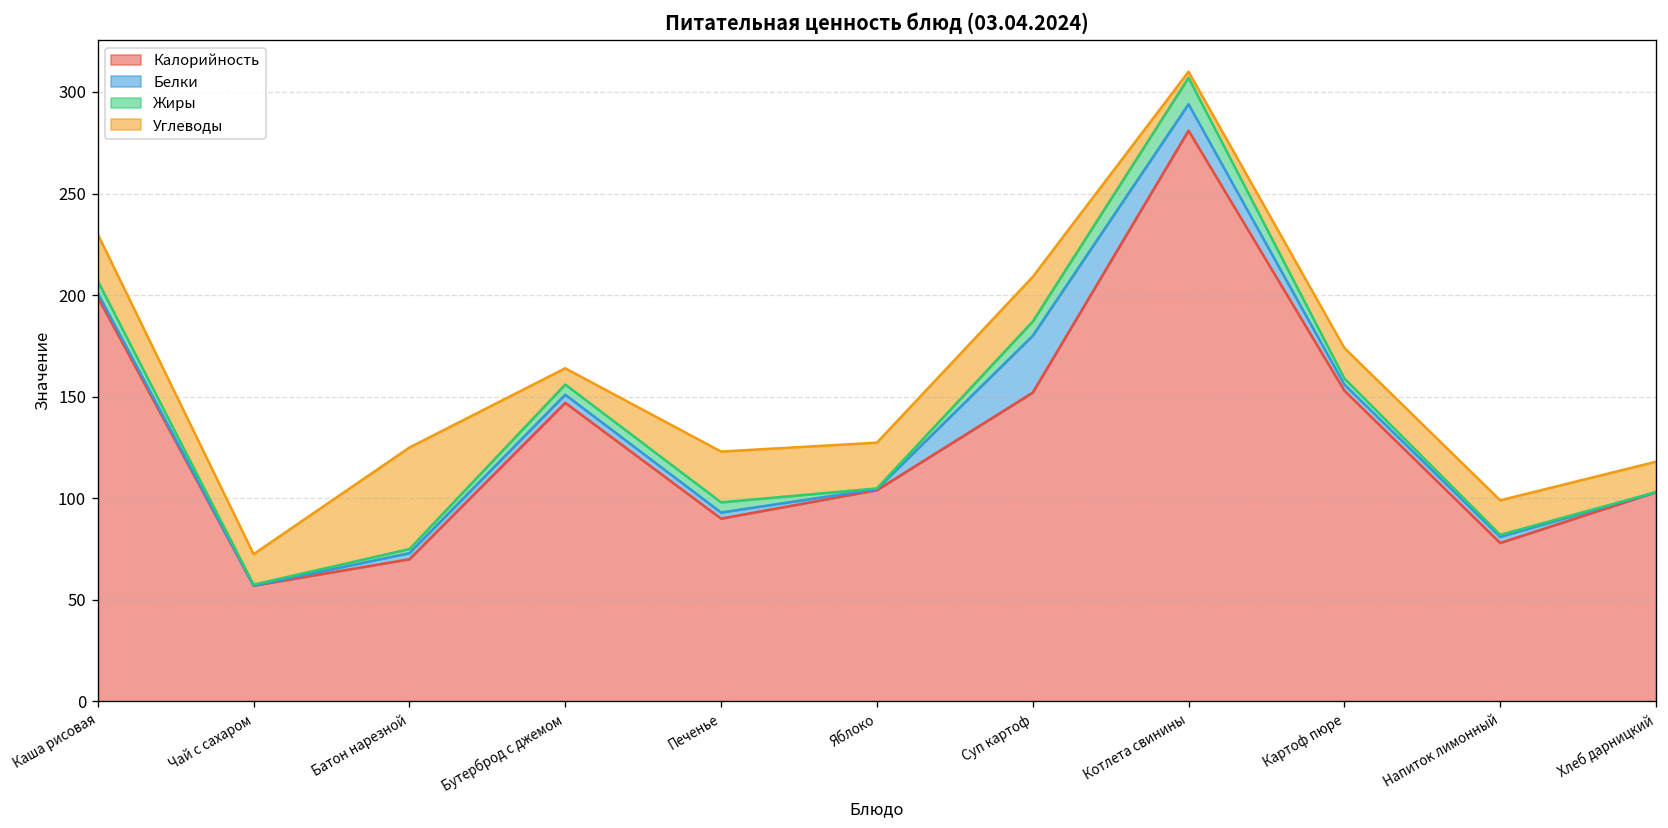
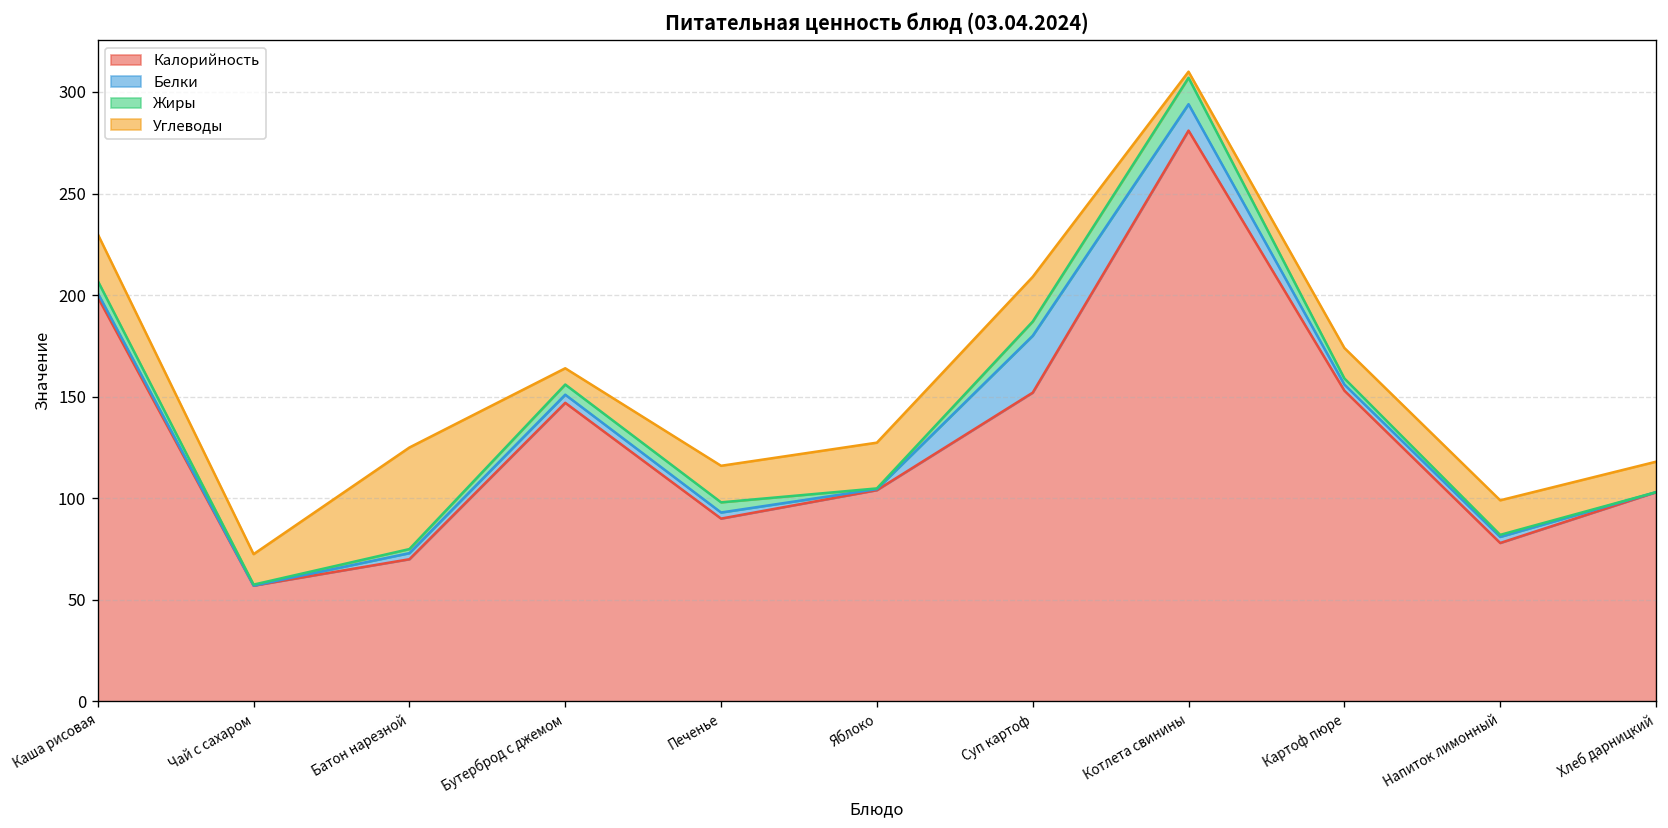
  {
    "Калорийность": {
      "Каша рисовая": 199,
      "Батон нарезной": 70,
      "Бутерброд с джемом": 147,
      "Печенье": 90,
      "Суп картоф": 152,
      "Котлета свинины": 281,
      "Картоф пюре": 153,
      "Напиток лимонный": 78
    },
    "Белки": {
      "Каша рисовая": 2,
      "Батон нарезной": 3,
      "Бутерброд с джемом": 4,
      "Печенье": 3,
      "Суп картоф": 28,
      "Котлета свинины": 13,
      "Картоф пюре": 3
    },
    "Жиры": {
      "Каша рисовая": 6,
      "Батон нарезной": 2,
      "Бутерброд с джемом": 5,
      "Печенье": 5,
      "Суп картоф": 7,
      "Котлета свинины": 13,
      "Картоф пюре": 3
    },
    "Углеводы": {
      "Каша рисовая": 23,
      "Чай с сахаром": 15,
      "Батон нарезной": 50,
      "Бутерброд с джемом": 8,
-     "Печенье": 25,
+     "Печенье": 18,
      "Яблоко": 23,
      "Суп картоф": 22,
      "Котлета свинины": 3,
      "Картоф пюре": 15,
      "Напиток лимонный": 17,
      "Хлеб дарницкий": 15
    }
  }
